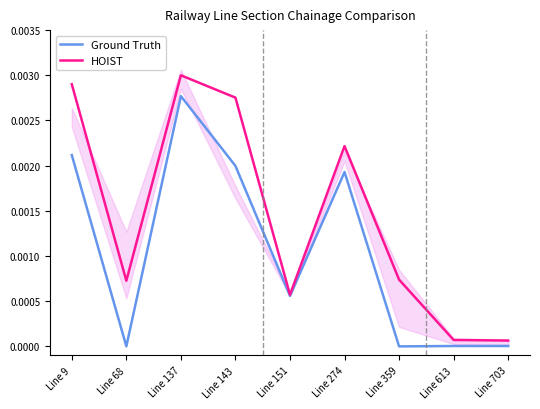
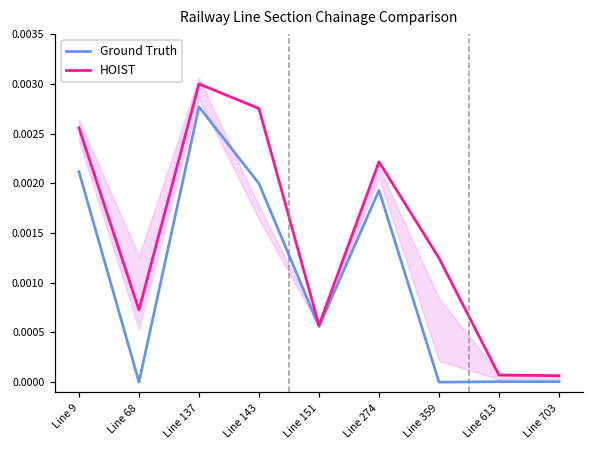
  {
    "Ground Truth": {
      "Line 9": 0.0021,
      "Line 68": 0.0000,
      "Line 137": 0.0028,
      "Line 143": 0.0020,
      "Line 274": 0.0019,
      "Line 359": 0.0000,
      "Line 613": 0.0000,
      "Line 703": 0.0000
    },
    "HOIST": {
-     "Line 9": 0.0029,
+     "Line 9": 0.0026,
      "Line 68": 0.0007,
      "Line 137": 0.0030,
      "Line 143": 0.0028,
      "Line 274": 0.0022,
-     "Line 359": 0.0007
+     "Line 359": 0.0012
    }
  }
